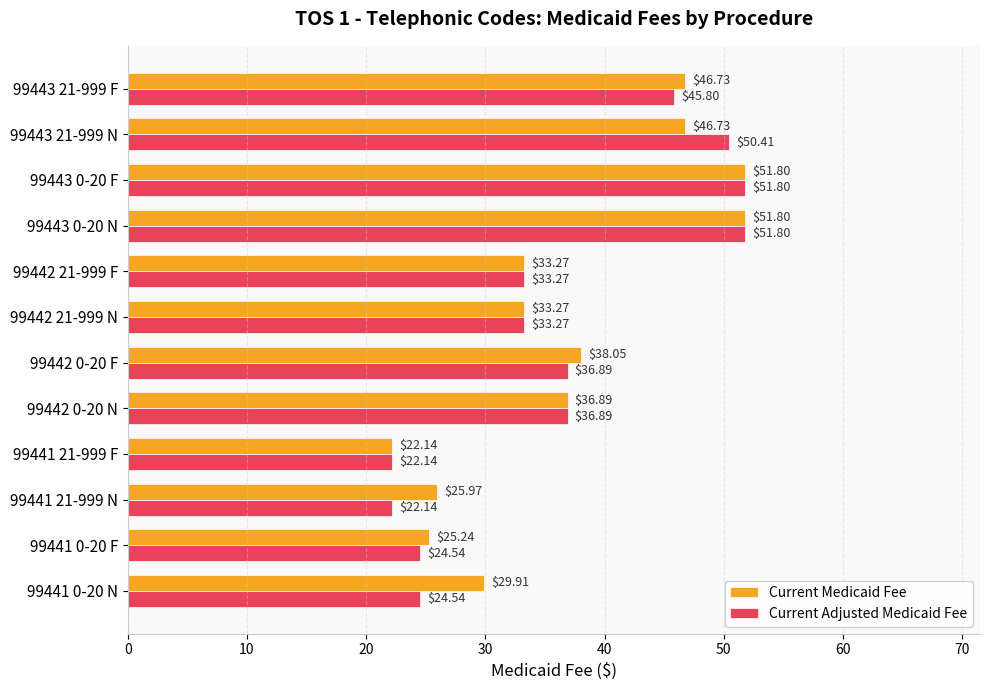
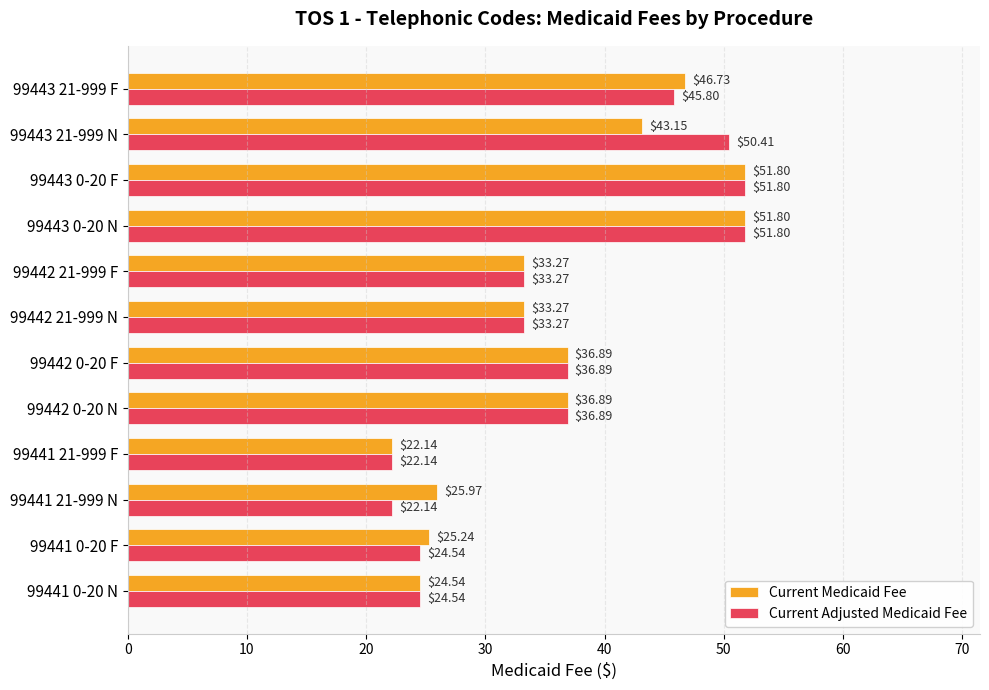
  {
    "Current Medicaid Fee": {
      "99443 21-999 F": "$46.73",
-     "99443 21-999 N": "$46.73",
+     "99443 21-999 N": "$43.15",
      "99443 0-20 F": "$51.80",
      "99443 0-20 N": "$51.80",
      "99442 21-999 F": "$33.27",
      "99442 21-999 N": "$33.27",
-     "99442 0-20 F": "$38.05",
+     "99442 0-20 F": "$36.89",
      "99442 0-20 N": "$36.89",
      "99441 21-999 F": "$22.14",
      "99441 21-999 N": "$25.97",
      "99441 0-20 F": "$25.24",
-     "99441 0-20 N": "$29.91"
+     "99441 0-20 N": "$24.54"
    },
    "Current Adjusted Medicaid Fee": {
      "99443 21-999 F": "$45.80",
      "99443 21-999 N": "$50.41",
      "99443 0-20 F": "$51.80",
      "99443 0-20 N": "$51.80",
      "99442 21-999 F": "$33.27",
      "99442 21-999 N": "$33.27",
      "99442 0-20 F": "$36.89",
      "99442 0-20 N": "$36.89",
      "99441 21-999 F": "$22.14",
      "99441 21-999 N": "$22.14",
      "99441 0-20 F": "$24.54",
      "99441 0-20 N": "$24.54"
    }
  }
